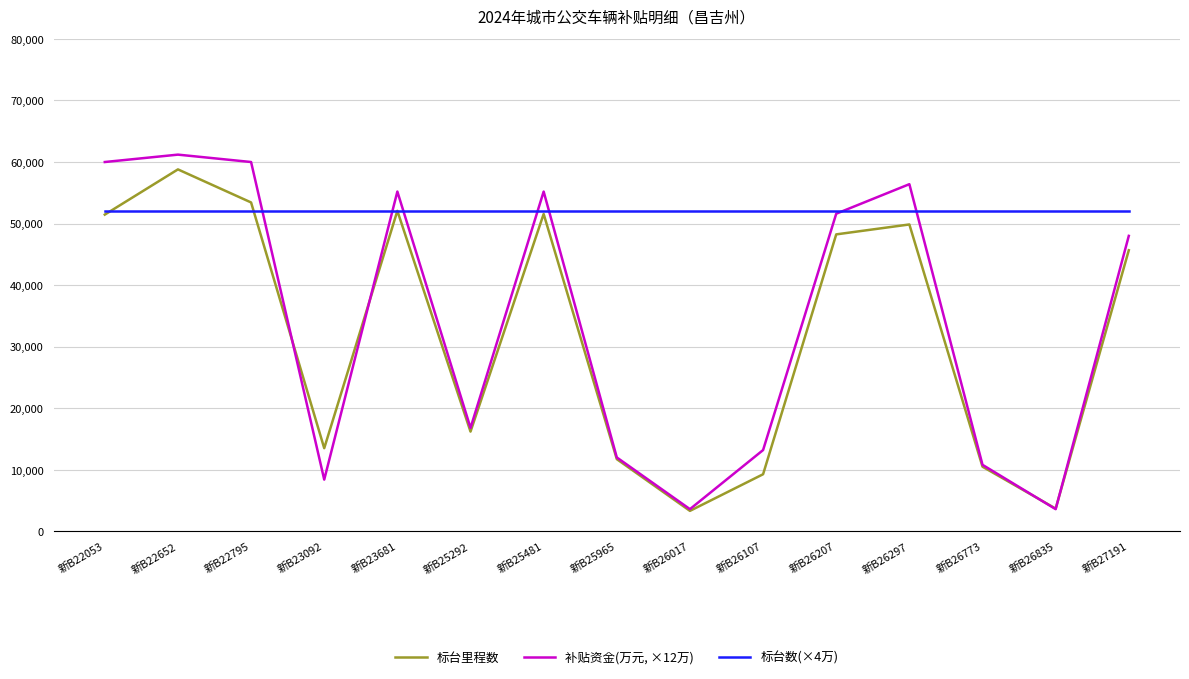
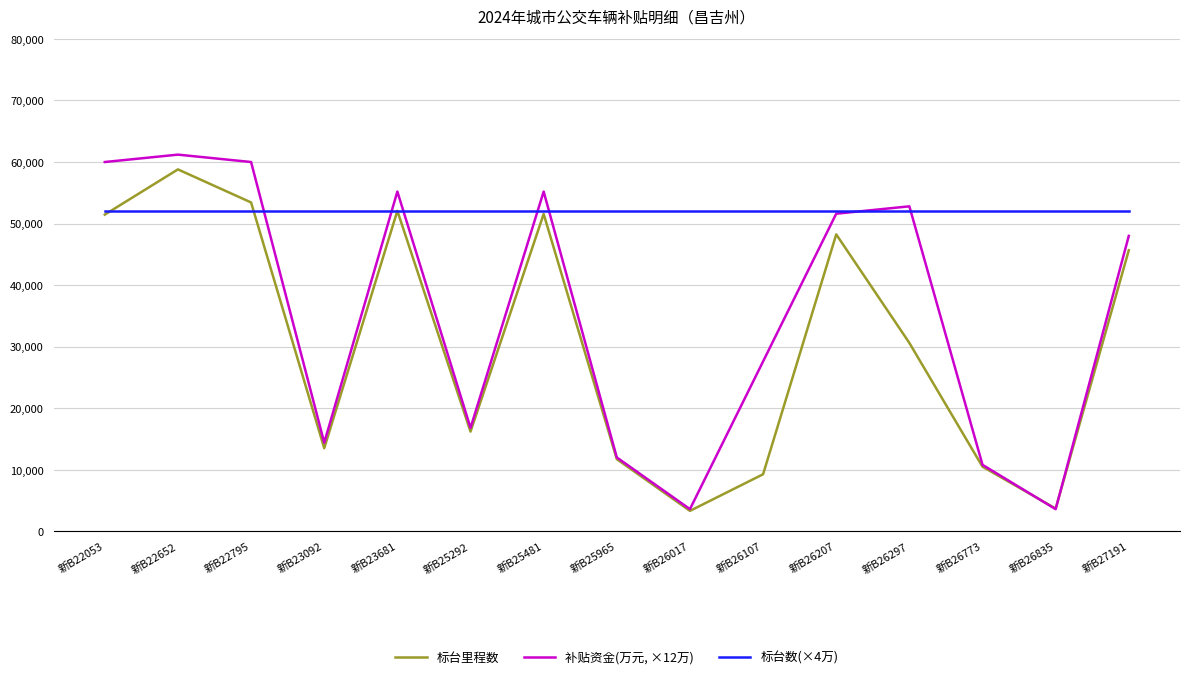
  {
    "标台里程数": {
      "新B22053": "51,000",
      "新B22652": "59,000",
      "新B22795": "53,000",
      "新B23092": "13,000",
      "新B25292": "16,000",
      "新B25481": "52,000",
      "新B26107": "9,000",
      "新B26207": "48,000",
-     "新B26297": "50,000",
+     "新B26297": "31,000",
      "新B27191": "46,000"
    },
    "补贴资金(万元, ×12万)": {
      "新B22053": "60,000",
      "新B22652": "61,000",
      "新B22795": "60,000",
-     "新B23092": "8,000",
+     "新B23092": "14,000",
      "新B23681": "55,000",
      "新B25292": "17,000",
      "新B25481": "55,000",
-     "新B26107": "13,000",
-     "新B26297": "56,000",
+     "新B26107": "28,000",
+     "新B26297": "53,000",
      "新B27191": "48,000"
    },
    "标台数(×4万)": {
      "新B22053": "52,000",
      "新B22652": "52,000",
      "新B22795": "52,000",
      "新B23092": "52,000",
      "新B25292": "52,000",
      "新B25481": "52,000",
      "新B25965": "52,000",
      "新B26017": "52,000",
      "新B26107": "52,000",
      "新B26297": "52,000",
      "新B26773": "52,000",
      "新B26835": "52,000",
      "新B27191": "52,000"
    }
  }
